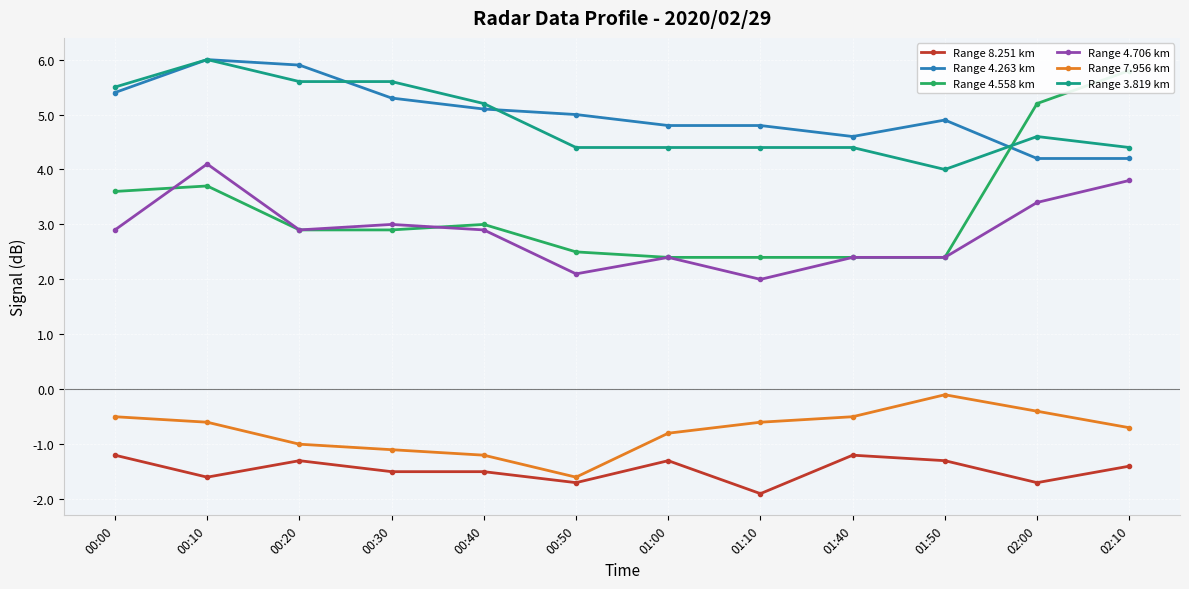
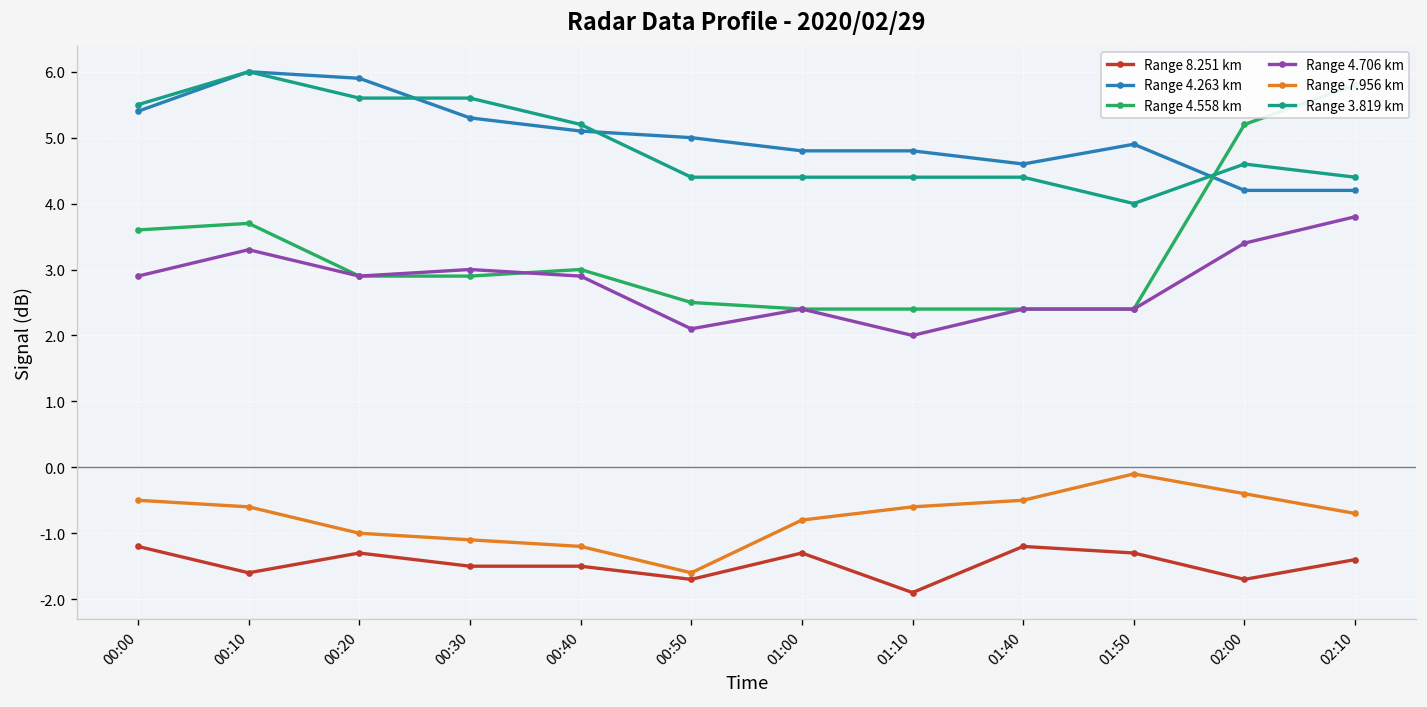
  {
    "Range 8.251 km": {
      "00:00": -1.2,
      "00:10": -1.6,
      "00:20": -1.3,
      "00:30": -1.5,
      "00:40": -1.5,
      "00:50": -1.7,
      "01:00": -1.3,
      "01:10": -1.9,
      "01:40": -1.2,
      "01:50": -1.3,
      "02:00": -1.7,
      "02:10": -1.4
    },
    "Range 4.263 km": {
      "00:00": 5.4,
      "00:20": 5.9,
      "00:30": 5.3,
      "00:40": 5.1,
      "00:50": 5.0,
      "01:00": 4.8,
      "01:10": 4.8,
      "01:40": 4.6,
      "01:50": 4.9,
      "02:00": 4.2,
      "02:10": 4.2
    },
    "Range 4.706 km": {
      "00:00": 2.9,
-     "00:10": 4.1,
+     "00:10": 3.3,
      "00:30": 3.0,
      "00:40": 2.9,
      "00:50": 2.1,
      "01:10": 2.0,
      "02:00": 3.4,
      "02:10": 3.8
    },
    "Range 7.956 km": {
      "00:00": -0.5,
      "00:10": -0.6,
      "00:20": -1.0,
      "00:30": -1.1,
      "00:40": -1.2,
      "00:50": -1.6,
      "01:00": -0.8,
      "01:10": -0.6,
      "01:40": -0.5,
      "01:50": -0.1,
      "02:00": -0.4,
      "02:10": -0.7
    }
  }
